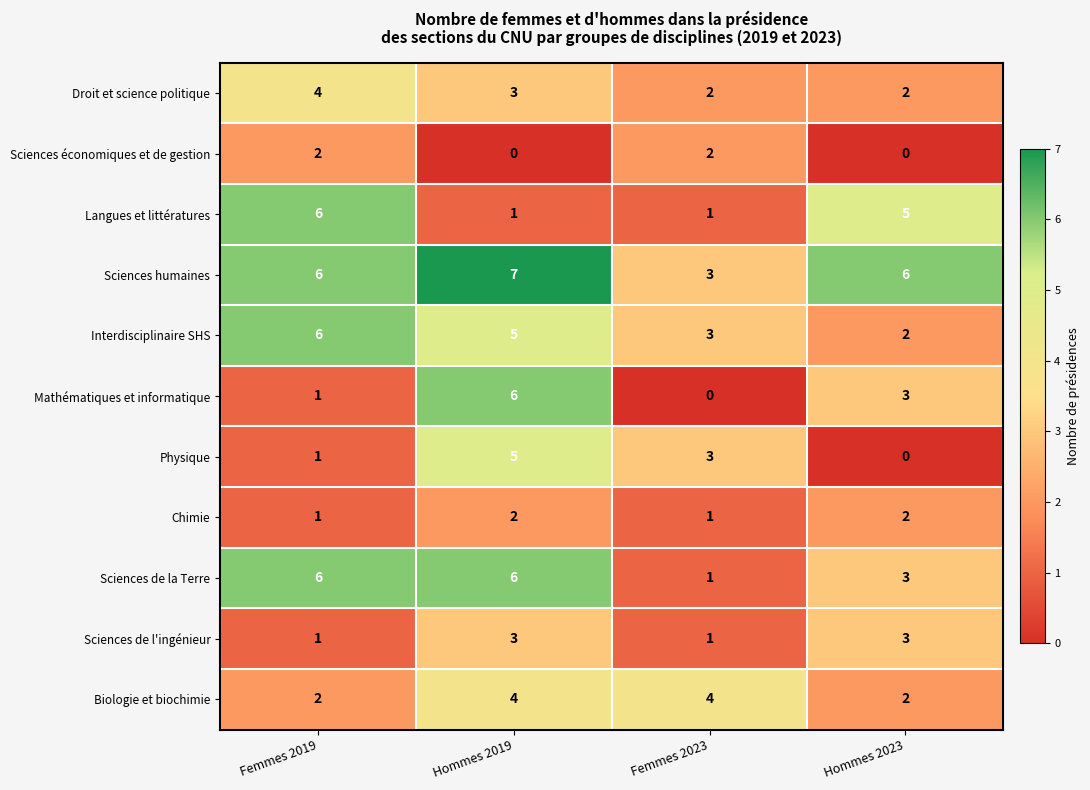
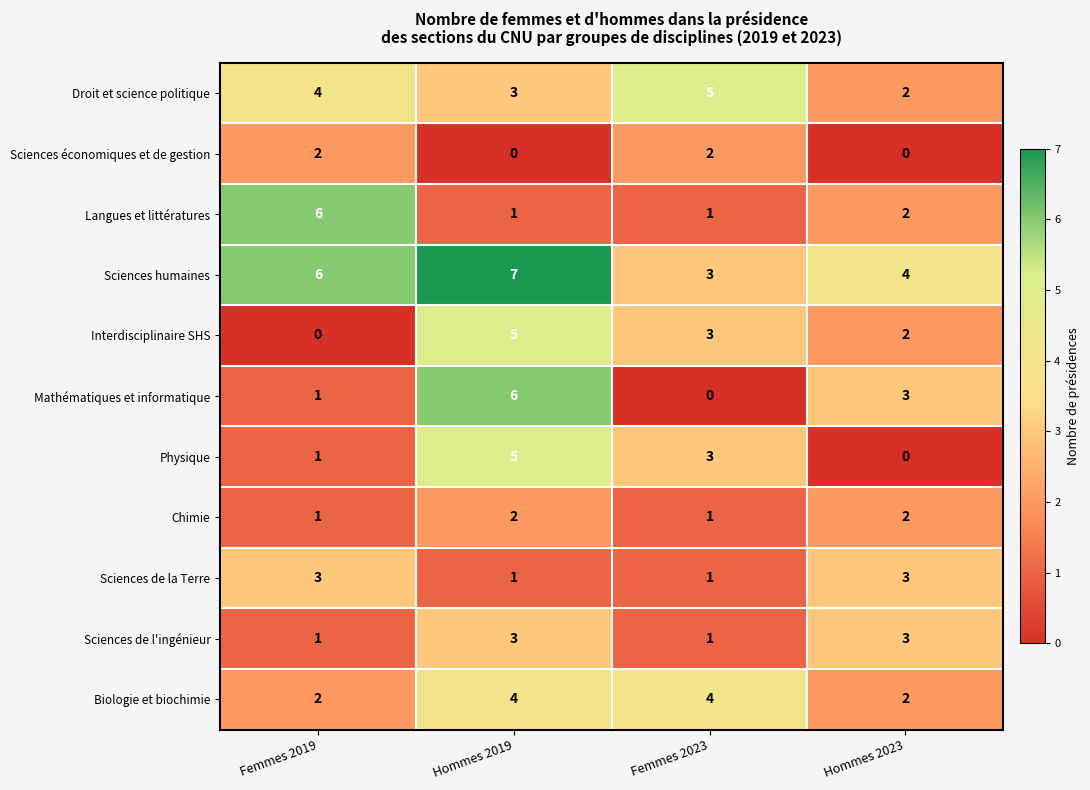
  {
    "Droit et science politique": {
      "Femmes 2019": 4,
      "Hommes 2019": 3,
-     "Femmes 2023": 2,
+     "Femmes 2023": 5,
      "Hommes 2023": 2
    },
    "Sciences économiques et de gestion": {
      "Femmes 2019": 2,
      "Hommes 2019": 0,
      "Femmes 2023": 2,
      "Hommes 2023": 0
    },
    "Langues et littératures": {
      "Femmes 2019": 6,
      "Hommes 2019": 1,
      "Femmes 2023": 1,
-     "Hommes 2023": 5
+     "Hommes 2023": 2
    },
    "Sciences humaines": {
      "Femmes 2019": 6,
      "Hommes 2019": 7,
      "Femmes 2023": 3,
-     "Hommes 2023": 6
+     "Hommes 2023": 4
    },
    "Interdisciplinaire SHS": {
-     "Femmes 2019": 6,
+     "Femmes 2019": 0,
      "Hommes 2019": 5,
      "Femmes 2023": 3,
      "Hommes 2023": 2
    },
    "Mathématiques et informatique": {
      "Femmes 2019": 1,
      "Hommes 2019": 6,
      "Femmes 2023": 0,
      "Hommes 2023": 3
    },
    "Physique": {
      "Femmes 2019": 1,
      "Hommes 2019": 5,
      "Femmes 2023": 3,
      "Hommes 2023": 0
    },
    "Chimie": {
      "Femmes 2019": 1,
      "Hommes 2019": 2,
      "Femmes 2023": 1,
      "Hommes 2023": 2
    },
    "Sciences de la Terre": {
-     "Femmes 2019": 6,
-     "Hommes 2019": 6,
+     "Femmes 2019": 3,
+     "Hommes 2019": 1,
      "Femmes 2023": 1,
      "Hommes 2023": 3
    },
    "Sciences de l'ingénieur": {
      "Femmes 2019": 1,
      "Hommes 2019": 3,
      "Femmes 2023": 1,
      "Hommes 2023": 3
    },
    "Biologie et biochimie": {
      "Femmes 2019": 2,
      "Hommes 2019": 4,
      "Femmes 2023": 4,
      "Hommes 2023": 2
    }
  }
